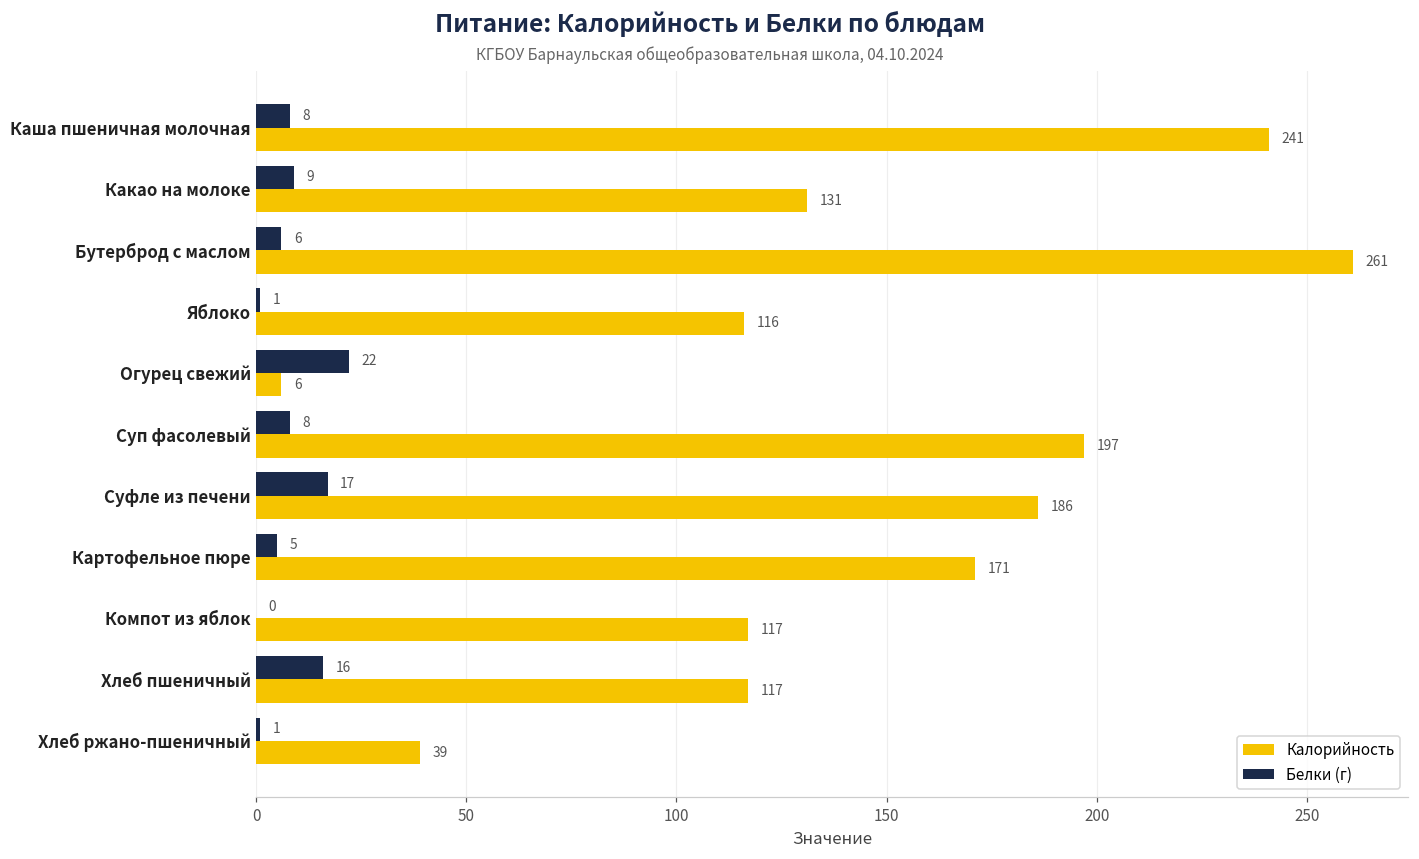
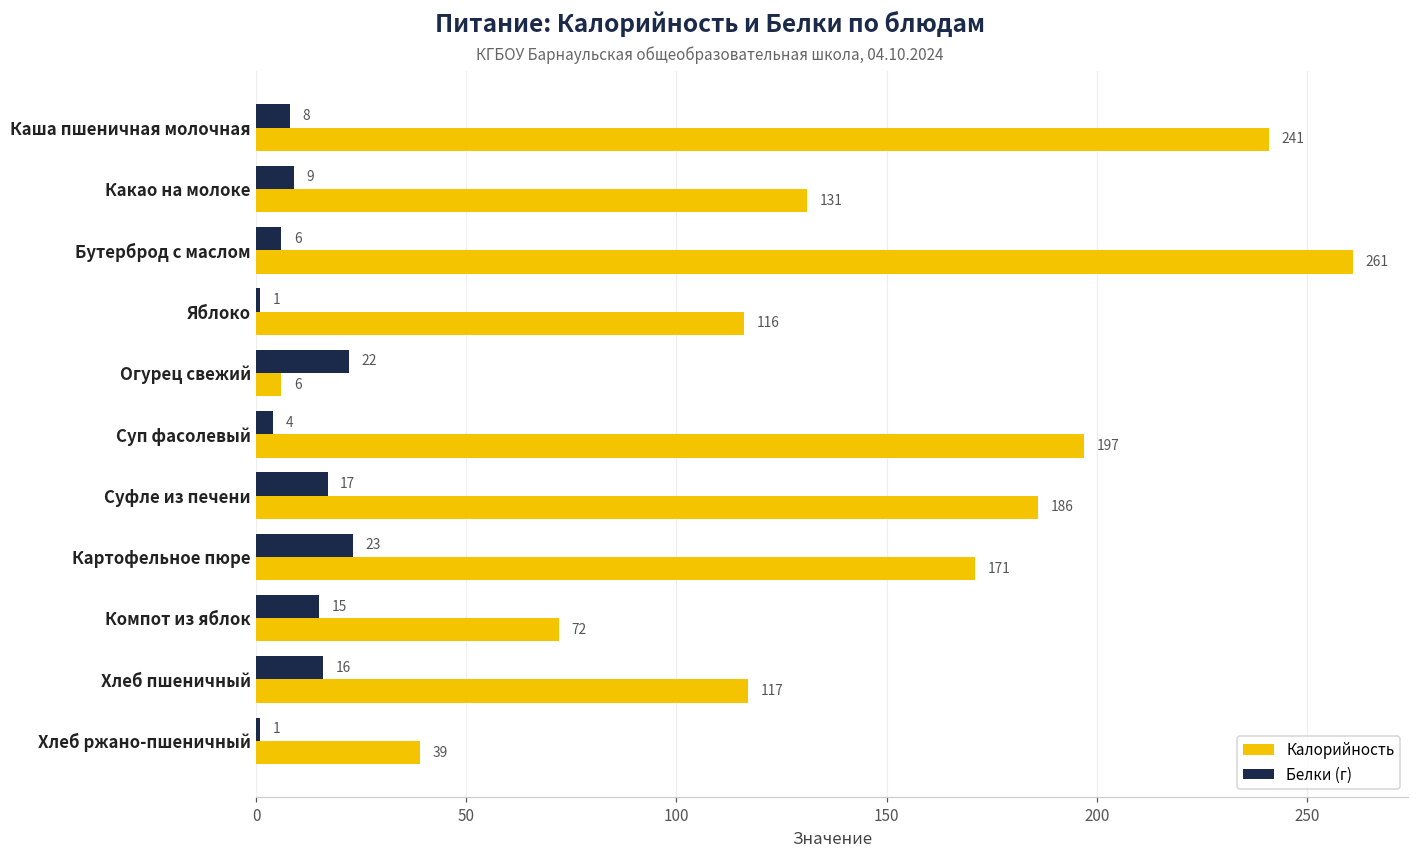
  {
    "Калорийность": {
      "Каша пшеничная молочная": 241,
      "Какао на молоке": 131,
      "Бутерброд с маслом": 261,
      "Яблоко": 116,
      "Огурец свежий": 6,
      "Суп фасолевый": 197,
      "Суфле из печени": 186,
      "Картофельное пюре": 171,
-     "Компот из яблок": 117,
+     "Компот из яблок": 72,
      "Хлеб пшеничный": 117,
      "Хлеб ржано-пшеничный": 39
    },
    "Белки (г)": {
      "Каша пшеничная молочная": 8,
      "Какао на молоке": 9,
      "Бутерброд с маслом": 6,
      "Яблоко": 1,
      "Огурец свежий": 22,
-     "Суп фасолевый": 8,
+     "Суп фасолевый": 4,
      "Суфле из печени": 17,
-     "Картофельное пюре": 5,
-     "Компот из яблок": 0,
+     "Картофельное пюре": 23,
+     "Компот из яблок": 15,
      "Хлеб пшеничный": 16,
      "Хлеб ржано-пшеничный": 1
    }
  }
